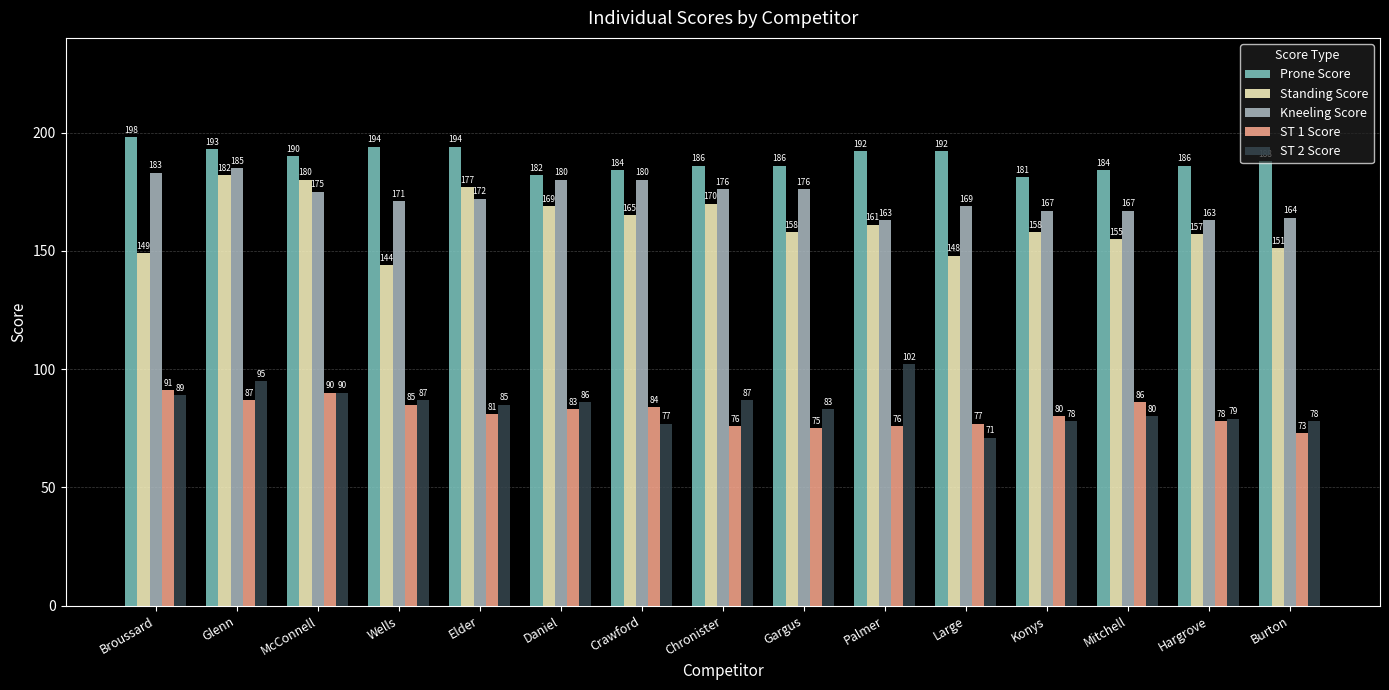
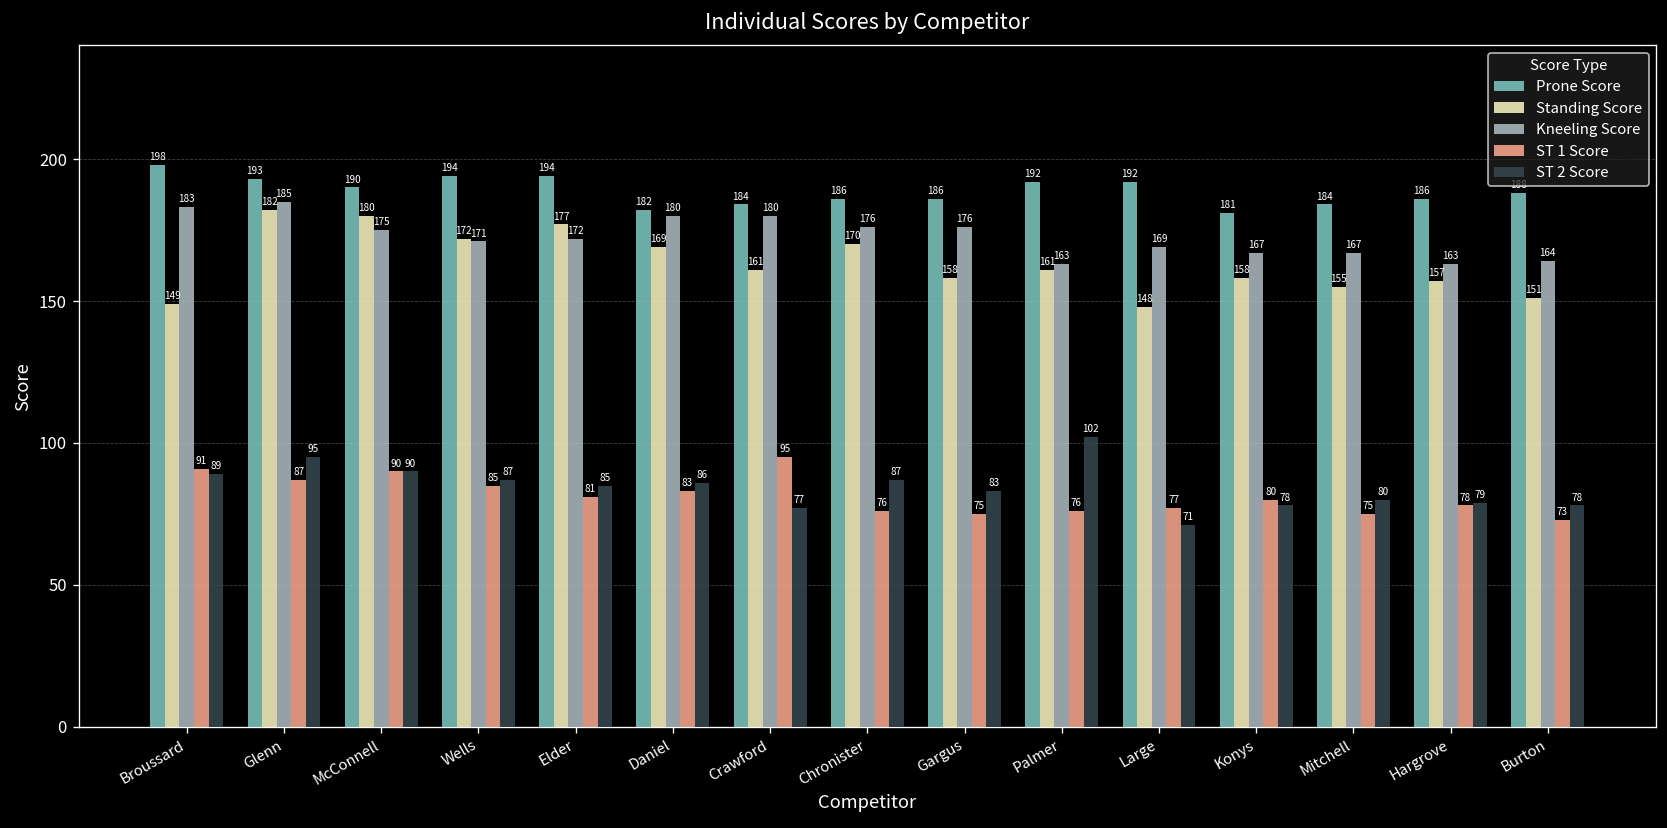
  {
    "Standing Score": {
      "Broussard": 149,
      "Glenn": 182,
      "McConnell": 180,
-     "Wells": 144,
+     "Wells": 172,
      "Elder": 177,
      "Daniel": 169,
-     "Crawford": 165,
+     "Crawford": 161,
      "Chronister": 170,
      "Gargus": 158,
      "Palmer": 161,
      "Large": 148,
      "Konys": 158,
      "Mitchell": 155,
      "Hargrove": 157,
      "Burton": 151
    },
    "ST 1 Score": {
      "Broussard": 91,
      "Glenn": 87,
      "McConnell": 90,
      "Wells": 85,
      "Elder": 81,
      "Daniel": 83,
-     "Crawford": 84,
+     "Crawford": 95,
      "Chronister": 76,
      "Gargus": 75,
      "Palmer": 76,
      "Large": 77,
      "Konys": 80,
-     "Mitchell": 86,
+     "Mitchell": 75,
      "Hargrove": 78,
      "Burton": 73
    },
    "ST 2 Score": {
      "Broussard": 89,
      "Glenn": 95,
      "McConnell": 90,
      "Wells": 87,
      "Elder": 85,
      "Daniel": 86,
      "Crawford": 77,
      "Chronister": 87,
      "Gargus": 83,
      "Palmer": 102,
      "Large": 71,
      "Konys": 78,
      "Mitchell": 80,
      "Hargrove": 79,
      "Burton": 78
    }
  }
